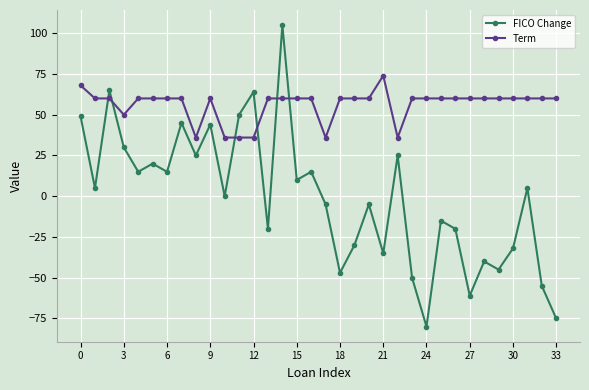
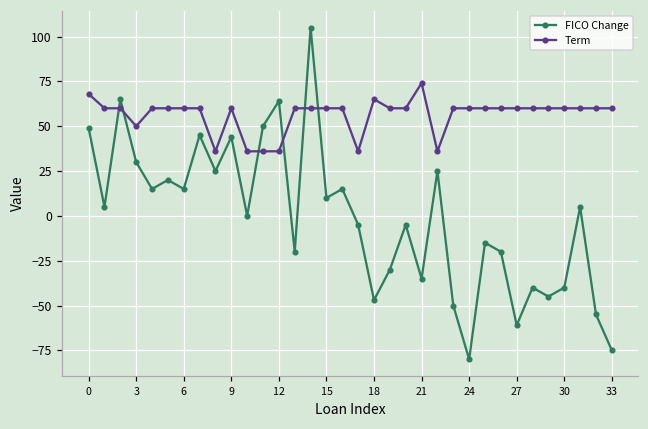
  {
    "FICO Change": {
      "0": 49,
      "3": 30,
      "6": 15,
      "9": 44,
      "12": 64,
      "15": 10,
      "18": -47,
      "21": -35,
      "24": -80,
      "27": -61,
-     "30": -32,
+     "30": -40,
      "33": -75
    },
    "Term": {
      "0": 68,
      "3": 50,
      "6": 60,
      "9": 60,
      "12": 36,
      "15": 60,
-     "18": 60,
+     "18": 65,
      "21": 74,
      "24": 60,
      "27": 60,
      "30": 60,
      "33": 60
    }
  }
